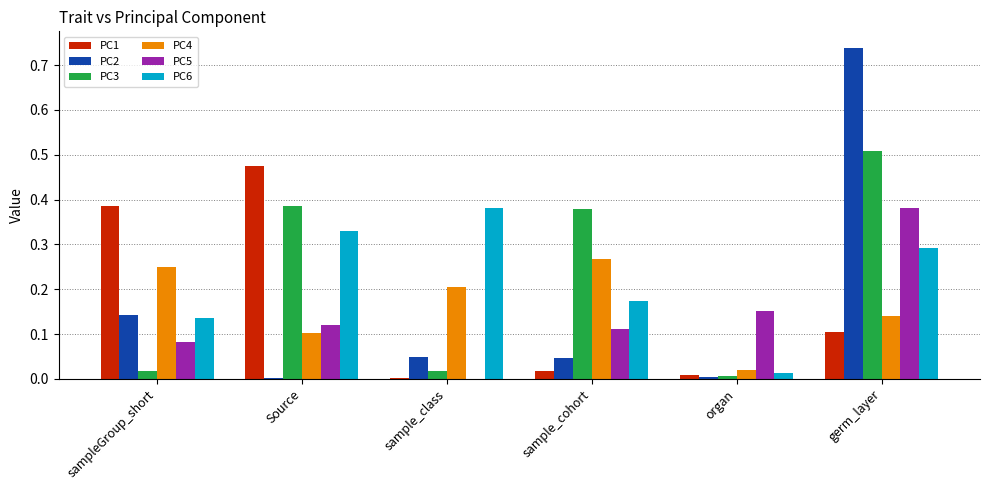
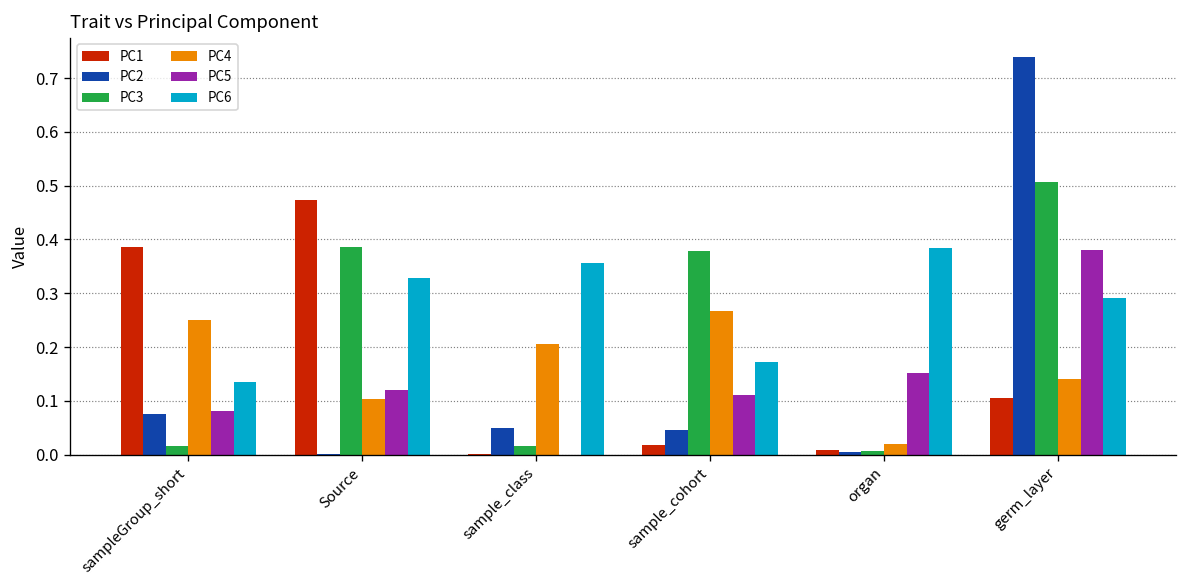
  {
    "PC1": {
      "sampleGroup_short": 0.39,
      "Source": 0.47,
      "sample_cohort": 0.02,
      "organ": 0.01,
      "germ_layer": 0.11
    },
    "PC2": {
-     "sampleGroup_short": 0.14,
+     "sampleGroup_short": 0.08,
      "sample_class": 0.05,
      "sample_cohort": 0.05,
      "germ_layer": 0.74
    },
    "PC3": {
      "sampleGroup_short": 0.02,
      "Source": 0.39,
      "sample_class": 0.02,
      "sample_cohort": 0.38,
      "organ": 0.01,
      "germ_layer": 0.51
    },
    "PC4": {
      "sampleGroup_short": 0.25,
      "Source": 0.10,
      "sample_class": 0.21,
      "sample_cohort": 0.27,
      "organ": 0.02,
      "germ_layer": 0.14
    },
    "PC5": {
      "sampleGroup_short": 0.08,
      "Source": 0.12,
      "sample_cohort": 0.11,
      "organ": 0.15,
      "germ_layer": 0.38
    },
    "PC6": {
      "sampleGroup_short": 0.14,
      "Source": 0.33,
-     "sample_class": 0.38,
+     "sample_class": 0.36,
      "sample_cohort": 0.17,
-     "organ": 0.01,
+     "organ": 0.38,
      "germ_layer": 0.29
    }
  }
